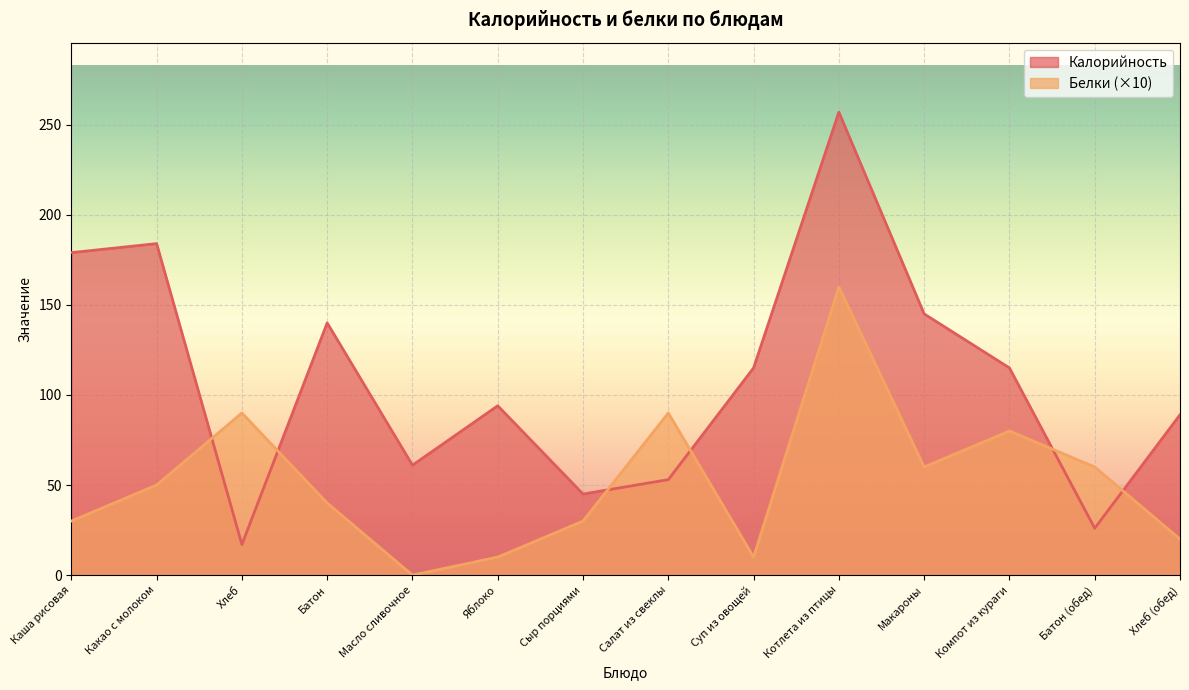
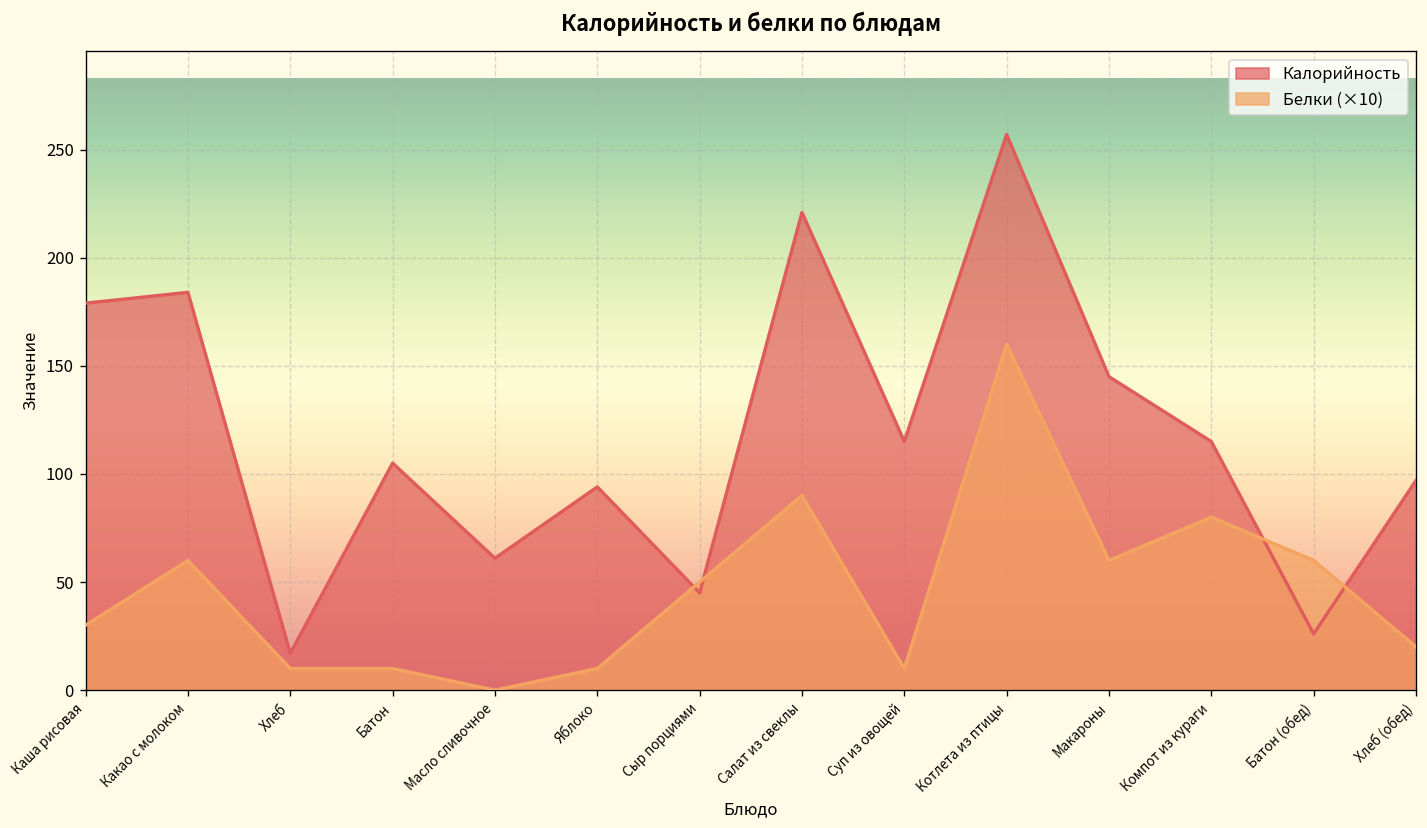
  {
    "Калорийность": {
      "Каша рисовая": 179,
      "Какао с молоком": 184,
      "Хлеб": 17,
-     "Батон": 140,
+     "Батон": 105,
      "Масло сливочное": 61,
      "Яблоко": 94,
      "Сыр порциями": 45,
-     "Салат из свеклы": 53,
+     "Салат из свеклы": 221,
      "Суп из овощей": 115,
      "Котлета из птицы": 257,
      "Макароны": 145,
      "Компот из кураги": 115,
      "Батон (обед)": 26,
-     "Хлеб (обед)": 89
+     "Хлеб (обед)": 97
    },
    "Белки (×10)": {
      "Каша рисовая": 30,
-     "Какао с молоком": 50,
-     "Хлеб": 90,
-     "Батон": 40,
+     "Какао с молоком": 60,
+     "Хлеб": 10,
+     "Батон": 10,
      "Масло сливочное": 0,
      "Яблоко": 10,
-     "Сыр порциями": 30,
+     "Сыр порциями": 50,
      "Салат из свеклы": 90,
      "Суп из овощей": 10,
      "Котлета из птицы": 160,
      "Макароны": 60,
      "Компот из кураги": 80,
      "Батон (обед)": 60,
      "Хлеб (обед)": 20
    }
  }
